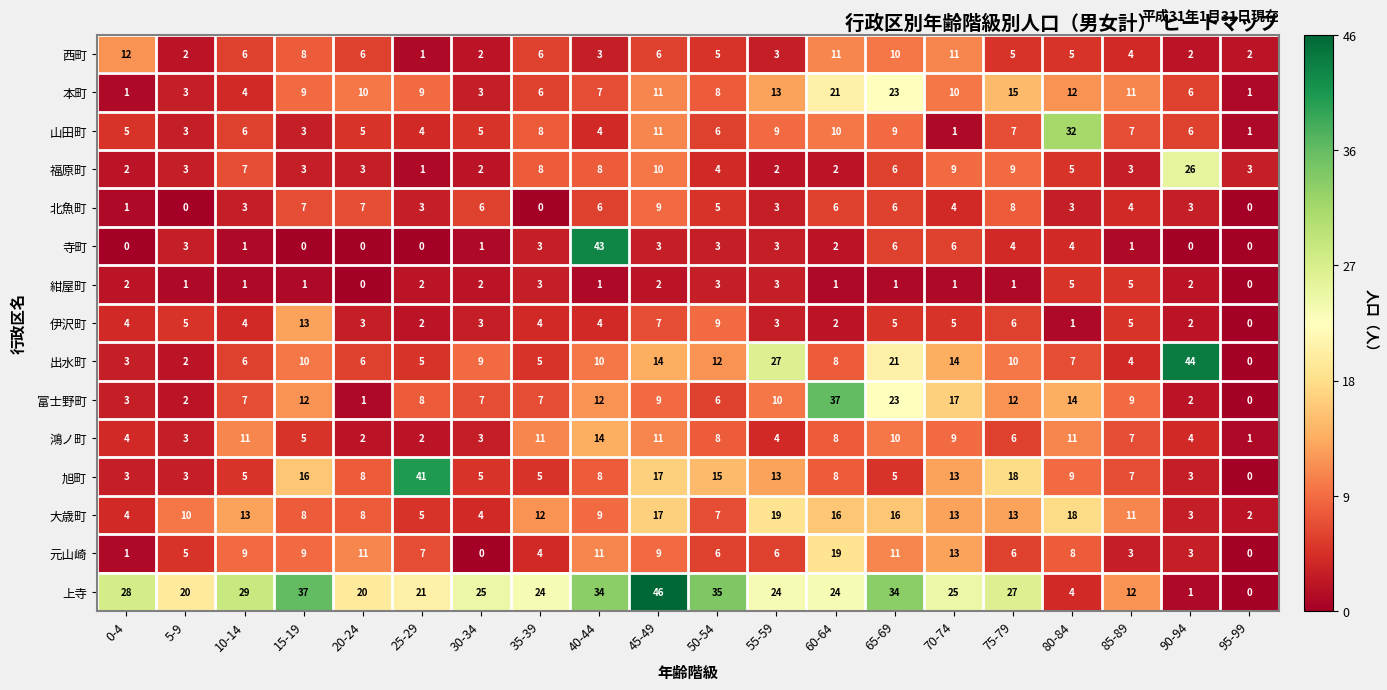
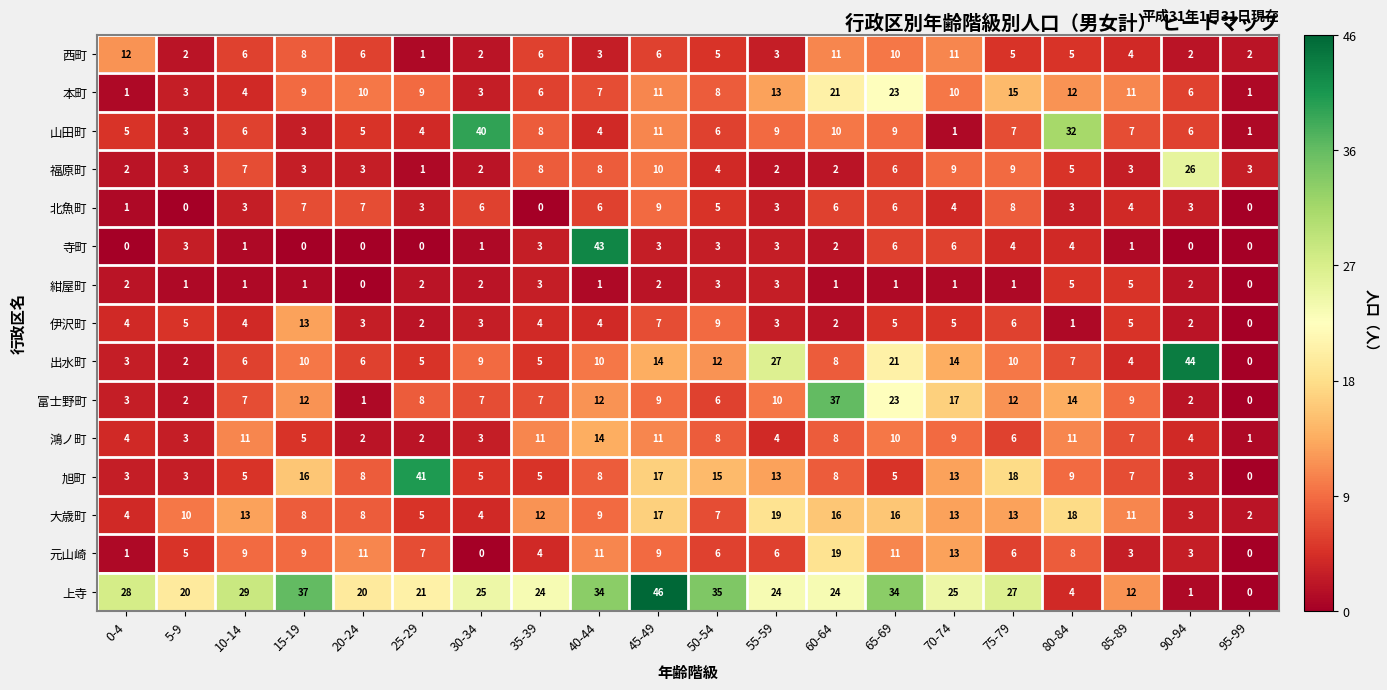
  {
    "山田町": {
      "0-4": 5,
      "5-9": 3,
      "10-14": 6,
      "15-19": 3,
      "20-24": 5,
      "25-29": 4,
-     "30-34": 5,
+     "30-34": 40,
      "35-39": 8,
      "40-44": 4,
      "45-49": 11,
      "50-54": 6,
      "55-59": 9,
      "60-64": 10,
      "65-69": 9,
      "70-74": 1,
      "75-79": 7,
      "80-84": 32,
      "85-89": 7,
      "90-94": 6,
      "95-99": 1
    }
  }
